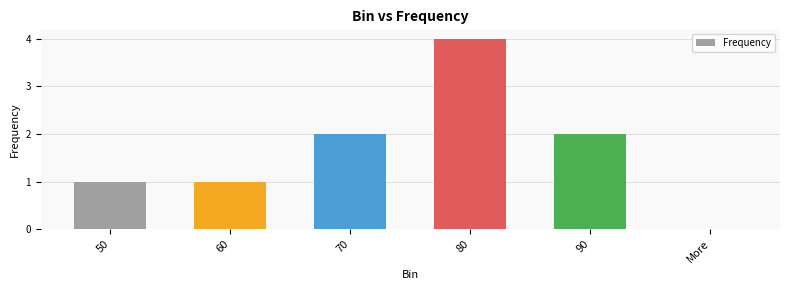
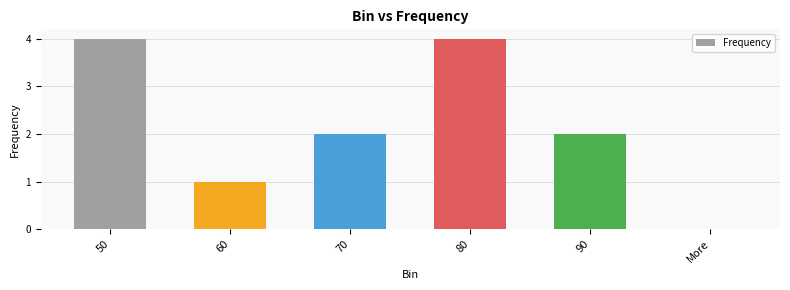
  {
-   "50": 1,
+   "50": 4,
    "60": 1,
    "70": 2,
    "80": 4,
    "90": 2,
    "More": 0
  }
